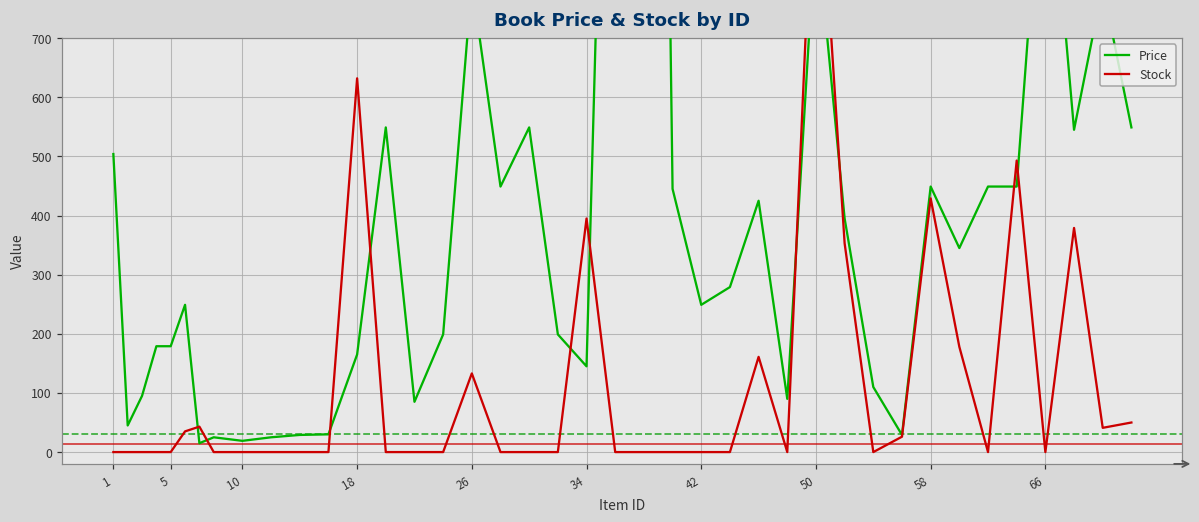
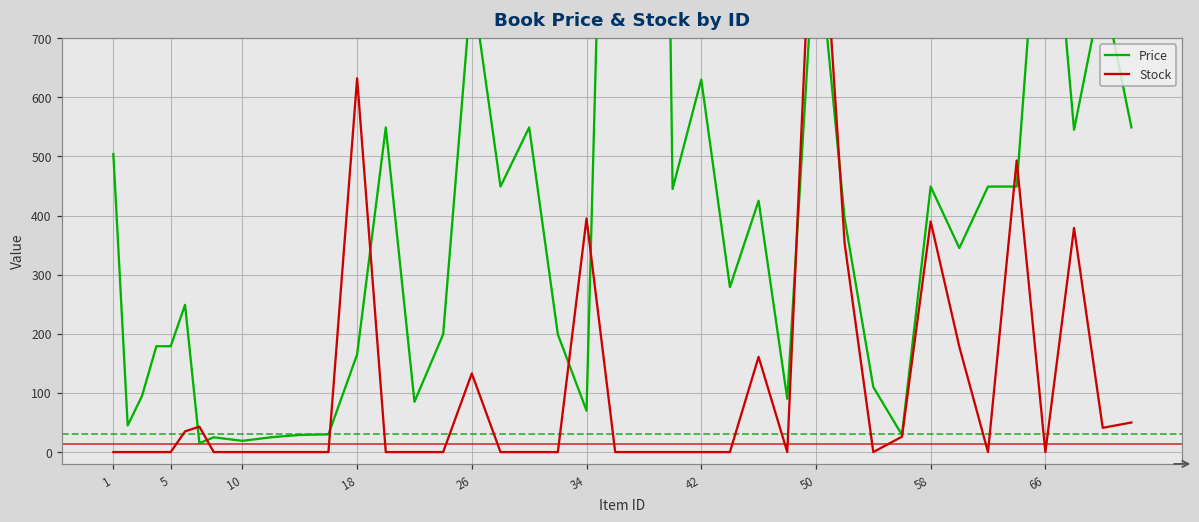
  {
    "Price": {
      "1": 500,
      "5": 180,
      "10": 20,
      "18": 170,
-     "34": 150,
-     "42": 250,
+     "34": 70,
+     "42": 630,
      "58": 450
    },
    "Stock": {
      "1": 0,
      "5": 0,
      "10": 0,
      "18": 630,
      "26": 130,
      "34": 400,
      "42": 0,
-     "58": 430,
+     "58": 390,
      "66": 0
    }
  }
